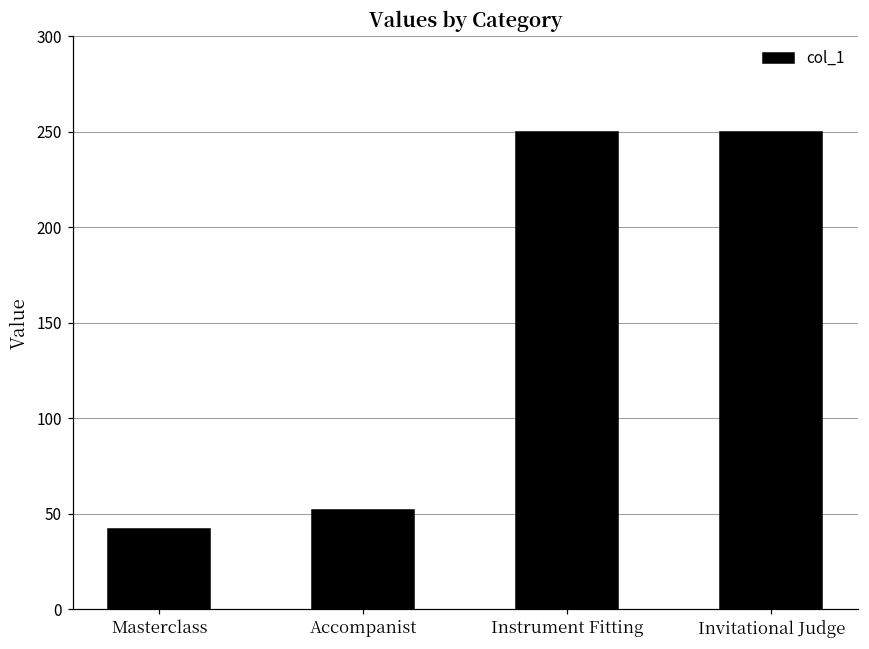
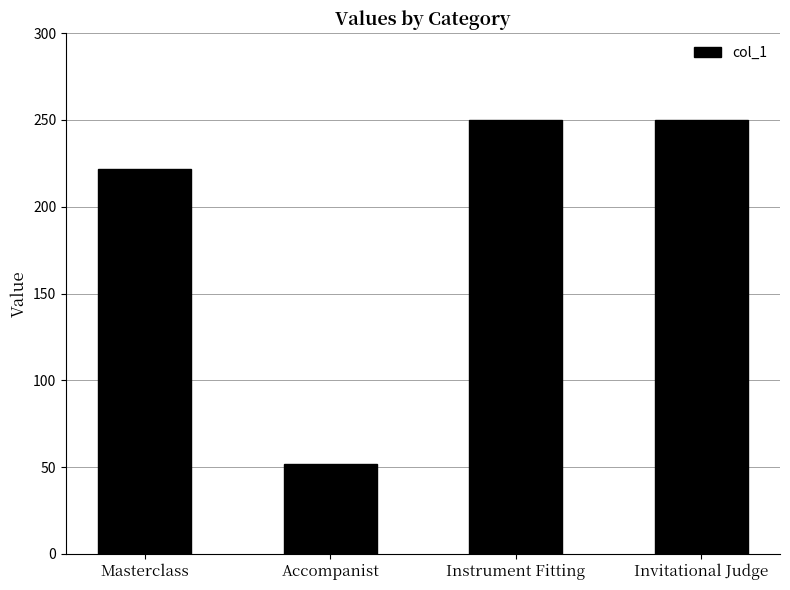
  {
-   "Masterclass": 42,
+   "Masterclass": 222,
    "Accompanist": 52,
    "Instrument Fitting": 250,
    "Invitational Judge": 250
  }
